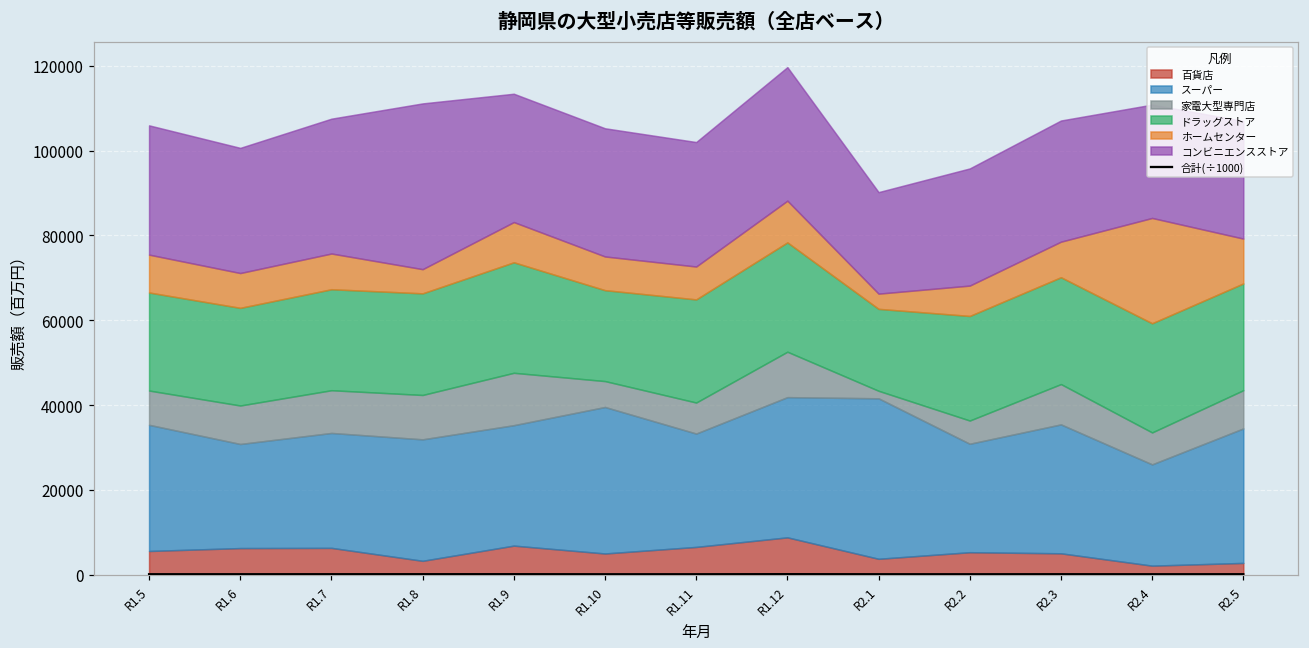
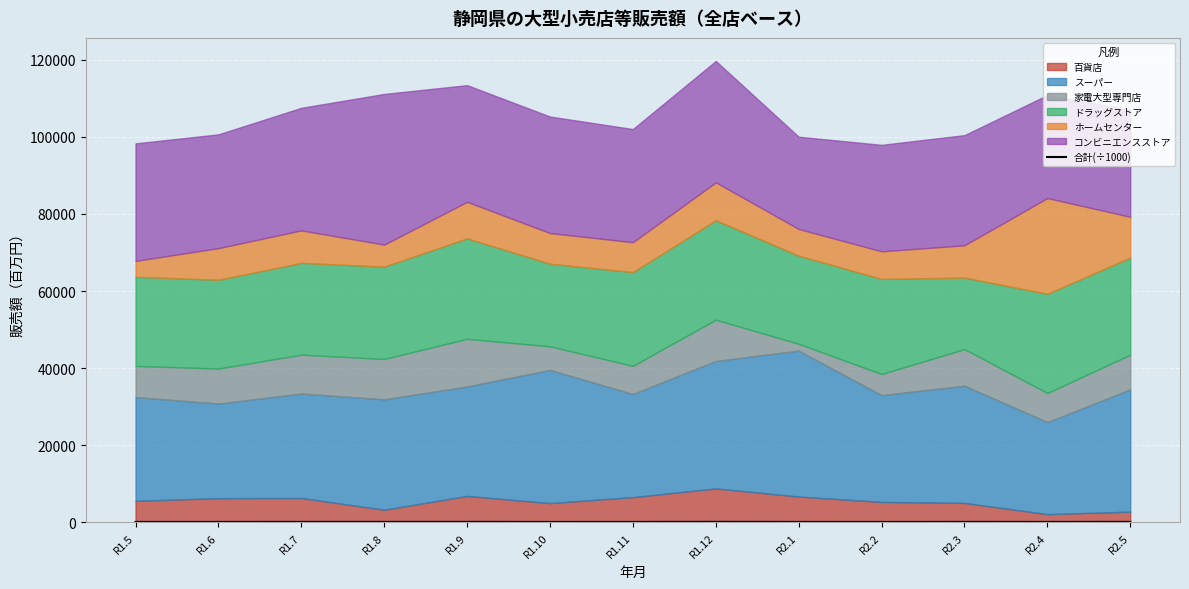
  {
    "合計(÷1000)": {
      "R1.5": 0,
      "R1.6": 0,
      "R1.7": 0,
      "R1.8": 0,
      "R1.9": 0,
      "R1.10": 0,
      "R1.11": 0,
      "R1.12": 0,
      "R2.1": 0,
      "R2.2": 0,
      "R2.3": 0,
      "R2.4": 0,
      "R2.5": 0
    },
    "百貨店": {
      "R1.5": 6000,
      "R1.6": 6000,
      "R1.7": 6000,
      "R1.8": 3000,
      "R1.9": 7000,
      "R1.10": 5000,
      "R1.11": 7000,
      "R1.12": 9000,
-     "R2.1": 4000,
+     "R2.1": 7000,
      "R2.2": 5000,
      "R2.3": 5000,
      "R2.4": 2000,
      "R2.5": 3000
    },
    "スーパー": {
-     "R1.5": 30000,
+     "R1.5": 27000,
      "R1.6": 25000,
      "R1.7": 27000,
      "R1.8": 29000,
      "R1.9": 28000,
      "R1.10": 35000,
      "R1.11": 27000,
      "R1.12": 33000,
      "R2.1": 38000,
-     "R2.2": 26000,
+     "R2.2": 28000,
      "R2.3": 30000,
      "R2.4": 24000,
      "R2.5": 32000
    },
    "家電大型専門店": {
      "R1.5": 8000,
      "R1.6": 9000,
      "R1.7": 10000,
      "R1.8": 10000,
      "R1.9": 12000,
      "R1.10": 6000,
      "R1.11": 7000,
      "R1.12": 11000,
      "R2.1": 2000,
      "R2.2": 5000,
      "R2.3": 10000,
      "R2.4": 8000,
      "R2.5": 9000
    },
    "ドラッグストア": {
      "R1.5": 23000,
      "R1.6": 23000,
      "R1.7": 24000,
      "R1.8": 24000,
      "R1.9": 26000,
      "R1.10": 21000,
      "R1.11": 24000,
      "R1.12": 26000,
-     "R2.1": 19000,
+     "R2.1": 23000,
      "R2.2": 25000,
-     "R2.3": 25000,
+     "R2.3": 19000,
      "R2.4": 26000,
      "R2.5": 25000
    },
    "ホームセンター": {
-     "R1.5": 9000,
+     "R1.5": 4000,
      "R1.6": 8000,
      "R1.7": 8000,
      "R1.8": 6000,
      "R1.9": 9000,
      "R1.10": 8000,
      "R1.11": 8000,
      "R1.12": 10000,
-     "R2.1": 4000,
+     "R2.1": 7000,
      "R2.2": 7000,
      "R2.3": 8000,
      "R2.4": 25000,
      "R2.5": 11000
    },
    "コンビニエンスストア": {
      "R1.5": 30000,
      "R1.6": 30000,
      "R1.7": 32000,
      "R1.8": 39000,
      "R1.9": 30000,
      "R1.10": 30000,
      "R1.11": 29000,
      "R1.12": 31000,
      "R2.1": 24000,
      "R2.2": 28000,
      "R2.3": 29000
    }
  }
